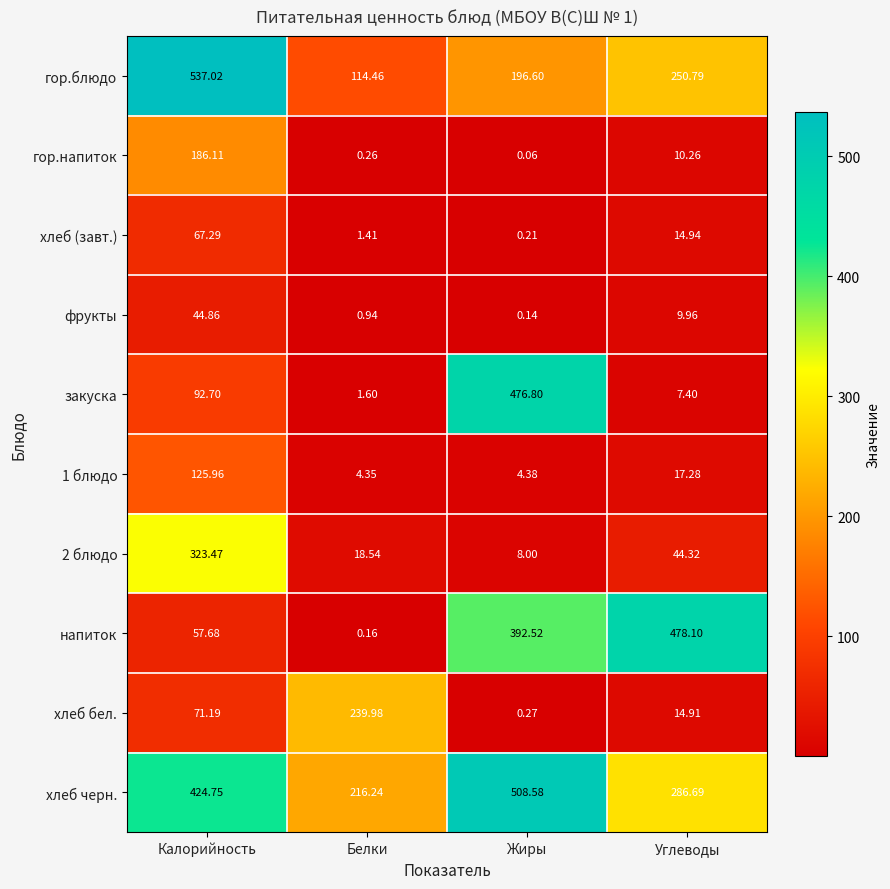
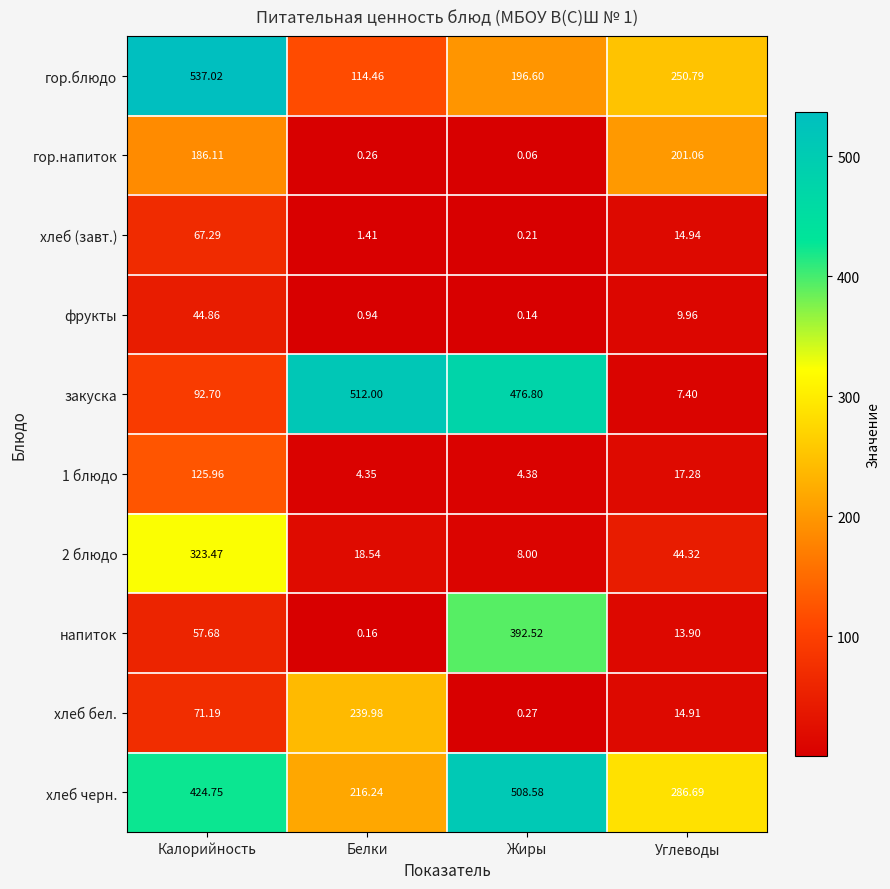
  {
    "гор.блюдо": {
      "Калорийность": 537.02,
      "Белки": 114.46,
      "Жиры": 196.60,
      "Углеводы": 250.79
    },
    "гор.напиток": {
      "Калорийность": 186.11,
      "Белки": 0.26,
      "Жиры": 0.06,
-     "Углеводы": 10.26
+     "Углеводы": 201.06
    },
    "хлеб (завт.)": {
      "Калорийность": 67.29,
      "Белки": 1.41,
      "Жиры": 0.21,
      "Углеводы": 14.94
    },
    "фрукты": {
      "Калорийность": 44.86,
      "Белки": 0.94,
      "Жиры": 0.14,
      "Углеводы": 9.96
    },
    "закуска": {
      "Калорийность": 92.70,
-     "Белки": 1.60,
+     "Белки": 512.00,
      "Жиры": 476.80,
      "Углеводы": 7.40
    },
    "1 блюдо": {
      "Калорийность": 125.96,
      "Белки": 4.35,
      "Жиры": 4.38,
      "Углеводы": 17.28
    },
    "2 блюдо": {
      "Калорийность": 323.47,
      "Белки": 18.54,
      "Жиры": 8.00,
      "Углеводы": 44.32
    },
    "напиток": {
      "Калорийность": 57.68,
      "Белки": 0.16,
      "Жиры": 392.52,
-     "Углеводы": 478.10
+     "Углеводы": 13.90
    },
    "хлеб бел.": {
      "Калорийность": 71.19,
      "Белки": 239.98,
      "Жиры": 0.27,
      "Углеводы": 14.91
    },
    "хлеб черн.": {
      "Калорийность": 424.75,
      "Белки": 216.24,
      "Жиры": 508.58,
      "Углеводы": 286.69
    }
  }
